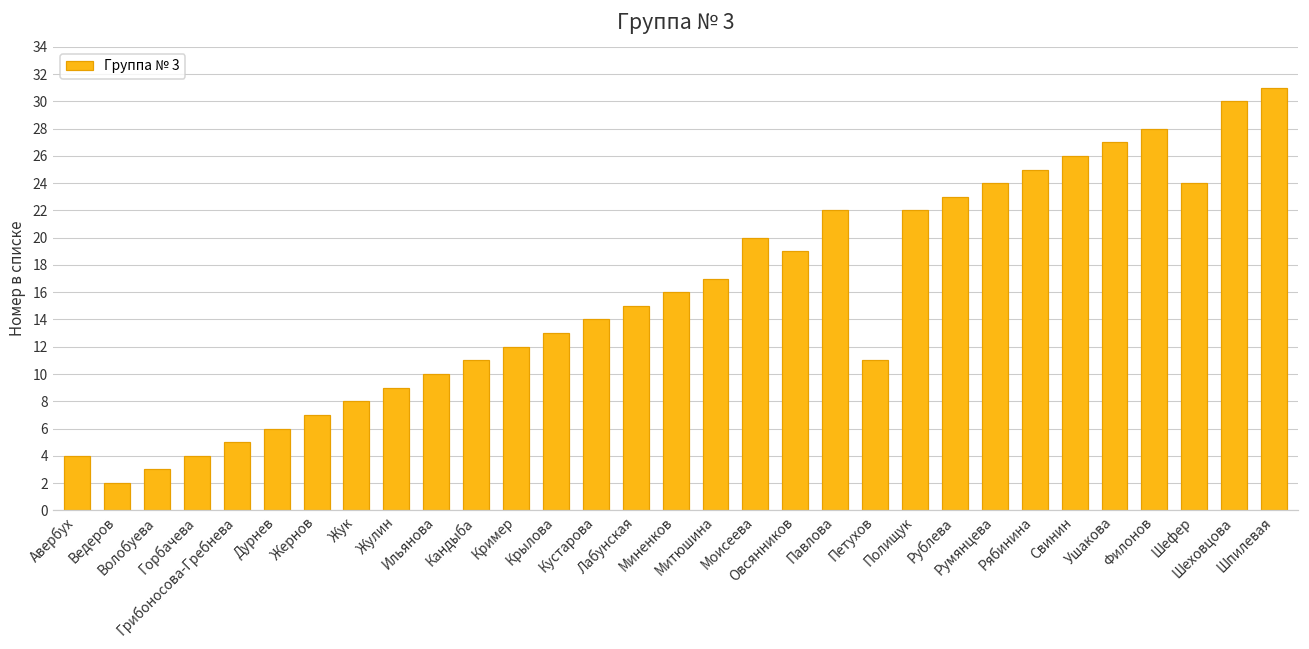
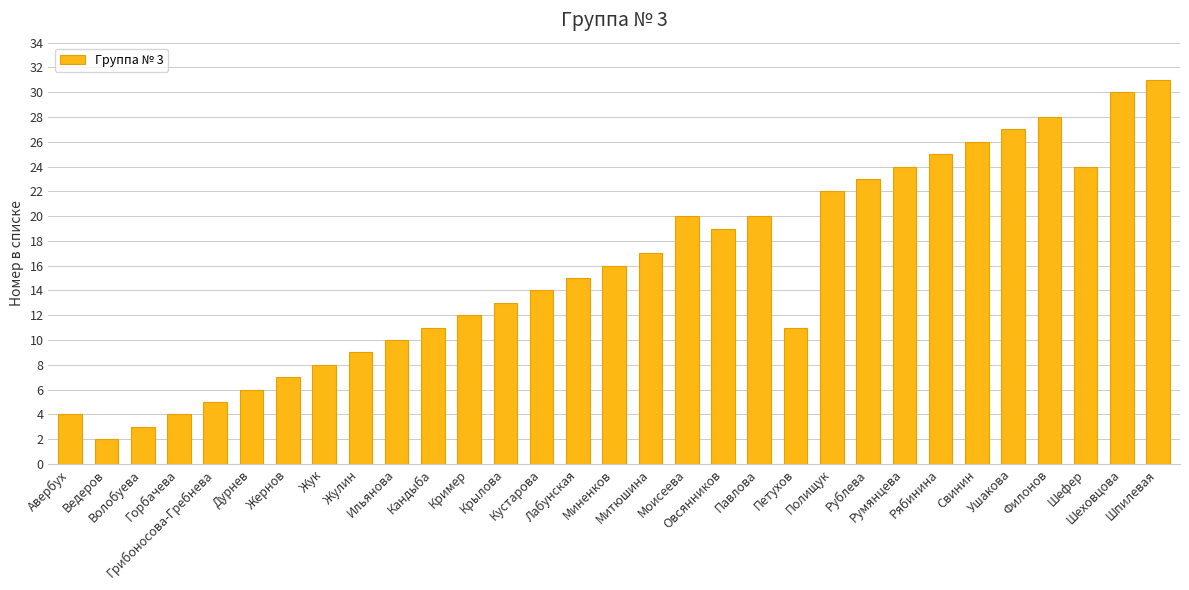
  {
    "Авербух": 4,
    "Ведеров": 2,
    "Волобуева": 3,
    "Горбачева": 4,
    "Грибоносова-Гребнева": 5,
    "Дурнев": 6,
    "Жернов": 7,
    "Жук": 8,
    "Жулин": 9,
    "Ильянова": 10,
    "Кандыба": 11,
    "Кример": 12,
    "Крылова": 13,
    "Кустарова": 14,
    "Лабунская": 15,
    "Миненков": 16,
    "Митюшина": 17,
    "Моисеева": 20,
    "Овсянников": 19,
-   "Павлова": 22,
+   "Павлова": 20,
    "Петухов": 11,
    "Полищук": 22,
    "Рублева": 23,
    "Румянцева": 24,
    "Рябинина": 25,
    "Свинин": 26,
    "Ушакова": 27,
    "Филонов": 28,
    "Шефер": 24,
    "Шеховцова": 30,
    "Шпилевая": 31
  }
